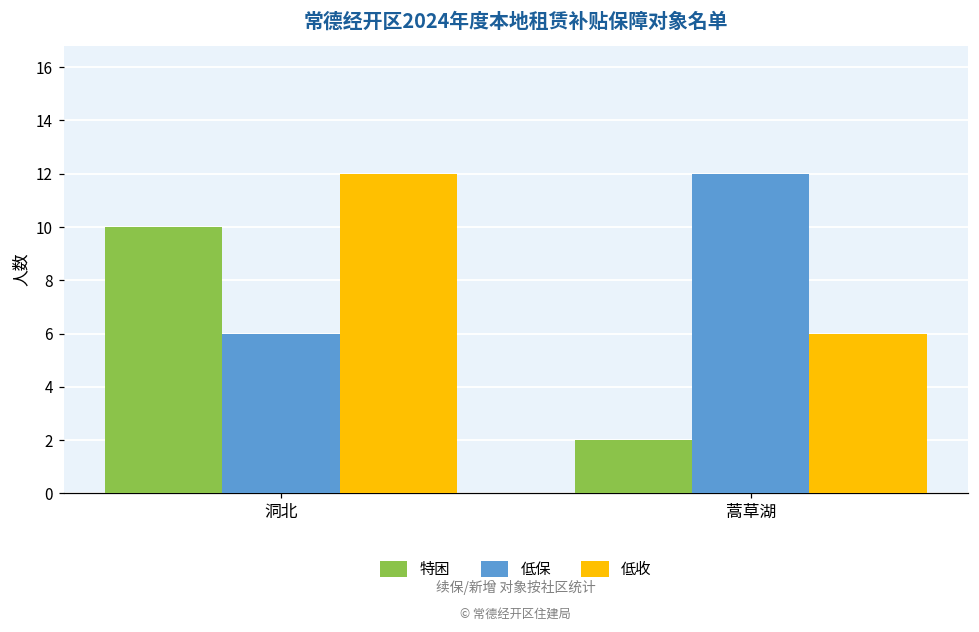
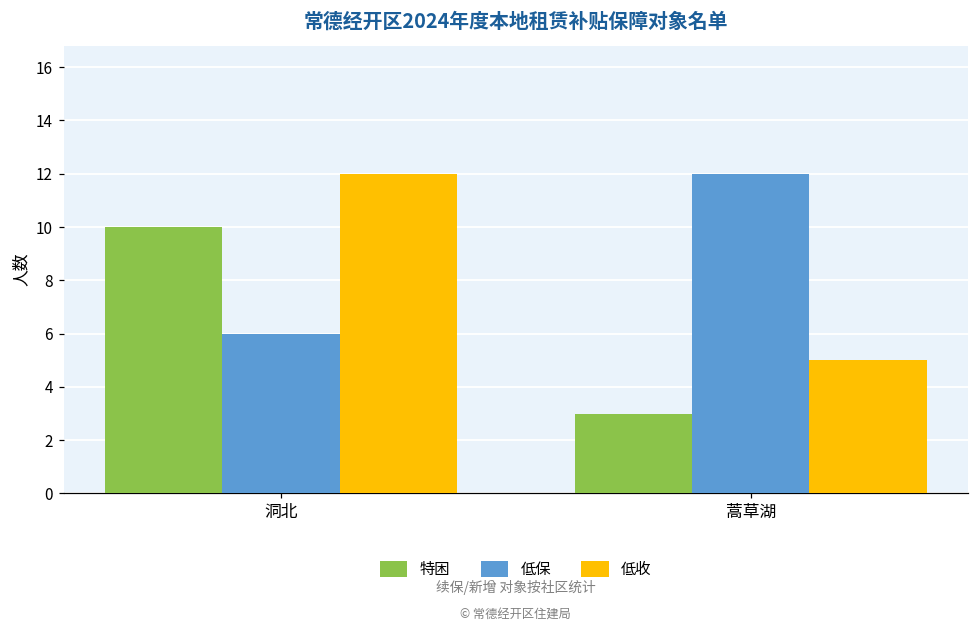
  {
    "特困": {
      "洞北": 10,
-     "蒿草湖": 2
+     "蒿草湖": 3
    },
    "低保": {
      "洞北": 6,
      "蒿草湖": 12
    },
    "低收": {
      "洞北": 12,
-     "蒿草湖": 6
+     "蒿草湖": 5
    }
  }
